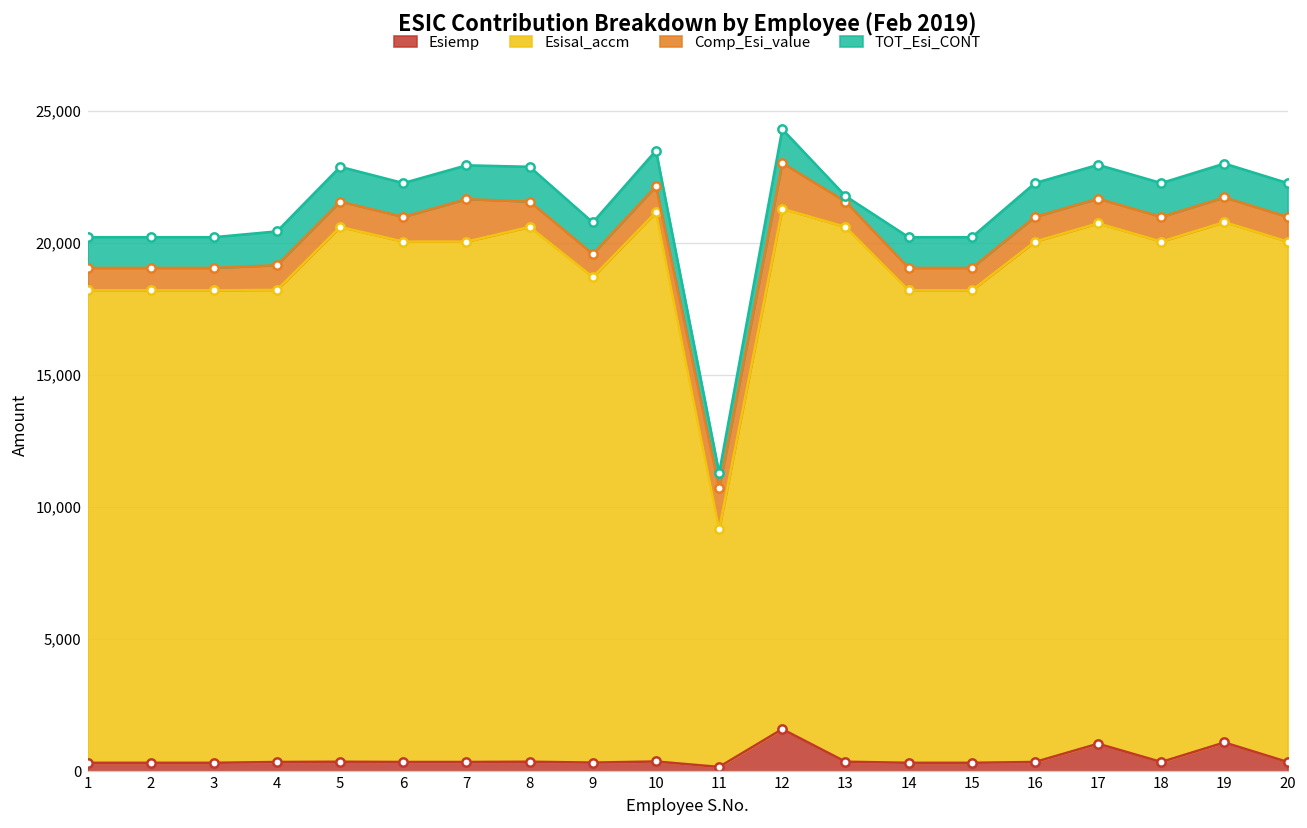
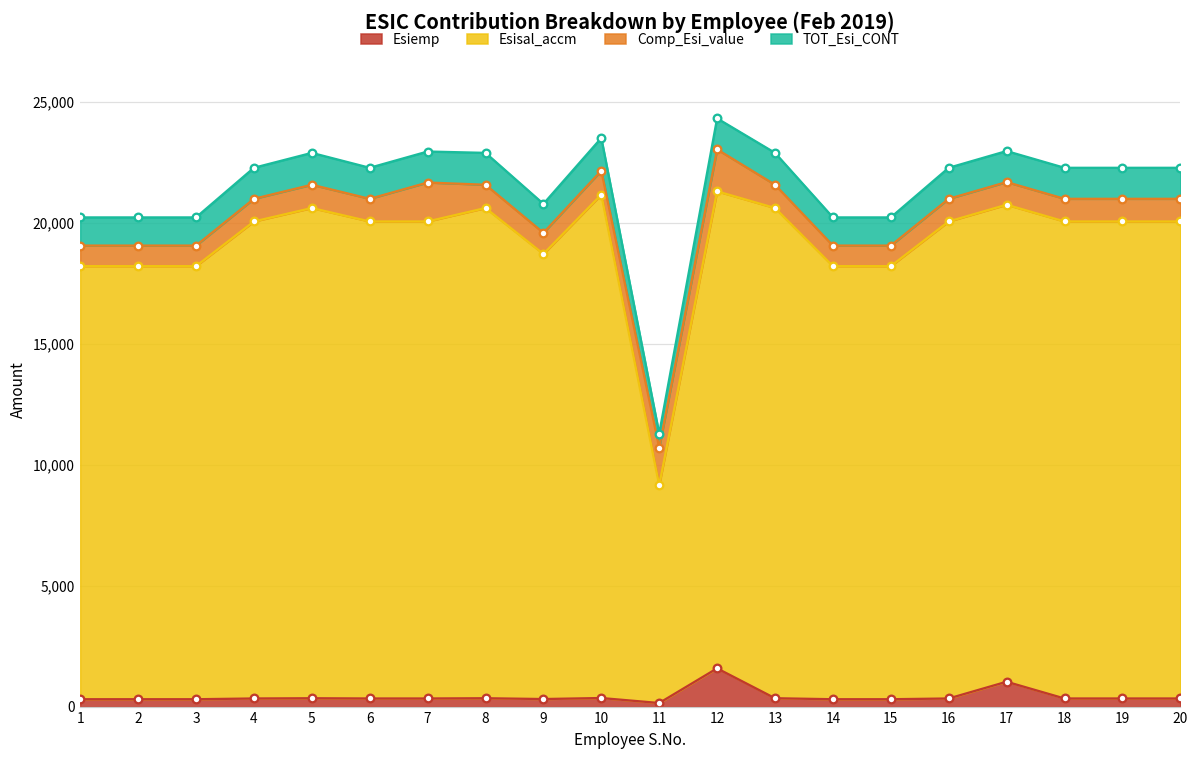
  {
    "Esiemp": {
      "1": "300",
      "2": "300",
      "3": "300",
      "4": "300",
      "5": "400",
      "6": "300",
      "7": "300",
      "8": "400",
      "9": "300",
      "10": "400",
      "11": "200",
      "12": "1,600",
      "13": "400",
      "14": "300",
      "15": "300",
      "16": "300",
      "17": "1,000",
      "18": "300",
-     "19": "1,100",
+     "19": "300",
      "20": "300"
    },
    "Esisal_accm": {
      "1": "17,900",
      "2": "17,900",
      "3": "17,900",
-     "4": "17,900",
+     "4": "19,700",
      "5": "20,300",
      "6": "19,700",
      "7": "19,700",
      "8": "20,300",
      "9": "18,400",
      "10": "20,800",
      "11": "9,000",
      "12": "19,700",
      "13": "20,300",
      "14": "17,900",
      "15": "17,900",
      "16": "19,700",
      "17": "19,700",
      "18": "19,700",
      "19": "19,700",
      "20": "19,700"
    },
    "Comp_Esi_value": {
      "1": "800",
      "2": "800",
      "3": "800",
      "4": "900",
      "5": "1,000",
      "6": "900",
      "7": "1,600",
      "8": "1,000",
      "9": "900",
      "10": "1,000",
      "11": "1,600",
      "12": "1,700",
      "13": "1,000",
      "14": "800",
      "15": "800",
      "16": "900",
      "17": "900",
      "18": "900",
      "19": "900",
      "20": "900"
    },
    "TOT_Esi_CONT": {
      "1": "1,200",
      "2": "1,200",
      "3": "1,200",
      "4": "1,300",
      "5": "1,300",
      "6": "1,300",
      "7": "1,300",
      "8": "1,300",
      "9": "1,200",
      "10": "1,400",
      "11": "600",
      "12": "1,300",
-     "13": "200",
+     "13": "1,300",
      "14": "1,200",
      "15": "1,200",
      "16": "1,300",
      "17": "1,300",
      "18": "1,300",
      "19": "1,300",
      "20": "1,300"
    }
  }
